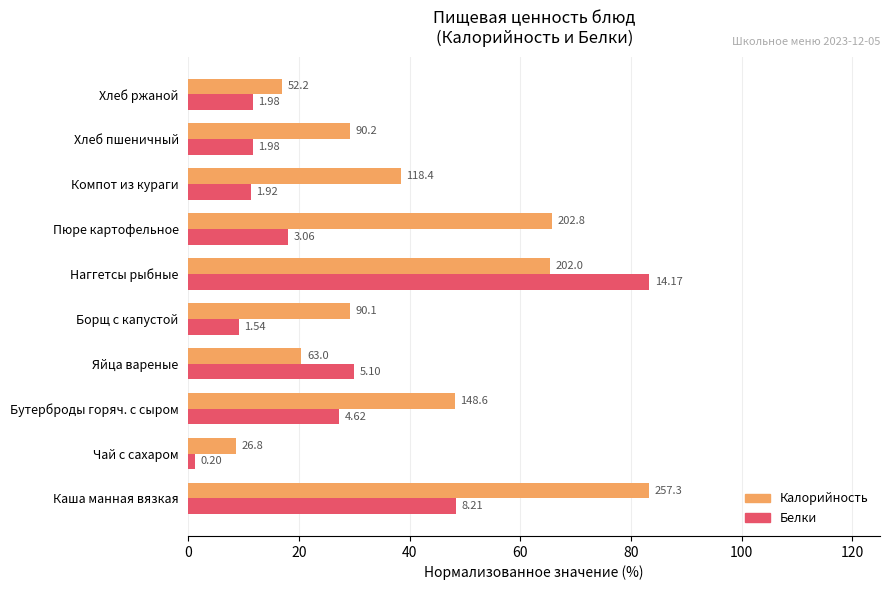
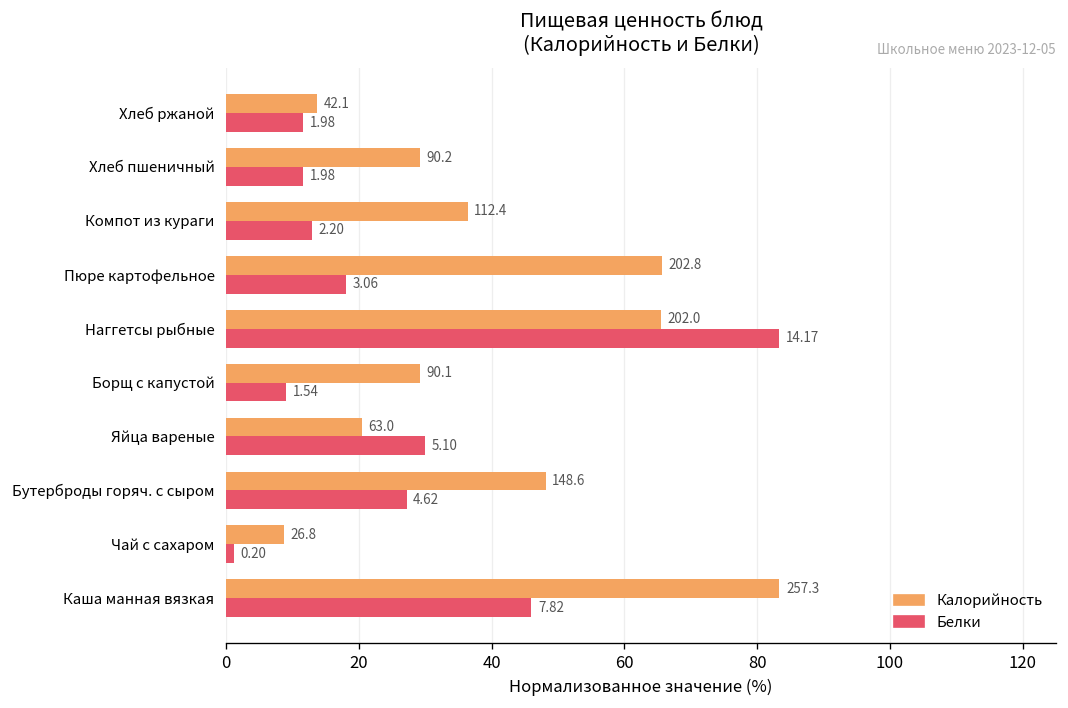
  {
    "Калорийность": {
-     "Хлеб ржаной": 52.2,
-     "Компот из кураги": 118.4
+     "Хлеб ржаной": 42.1,
+     "Компот из кураги": 112.4
    },
    "Белки": {
-     "Компот из кураги": 1.92,
-     "Каша манная вязкая": 8.21
+     "Компот из кураги": 2.20,
+     "Каша манная вязкая": 7.82
    }
  }
